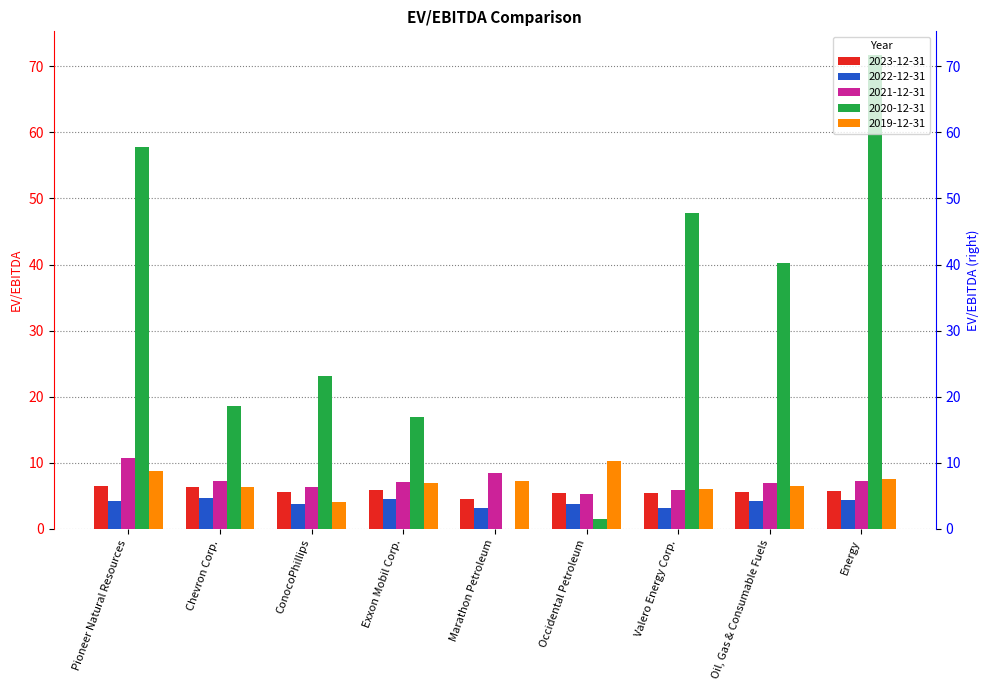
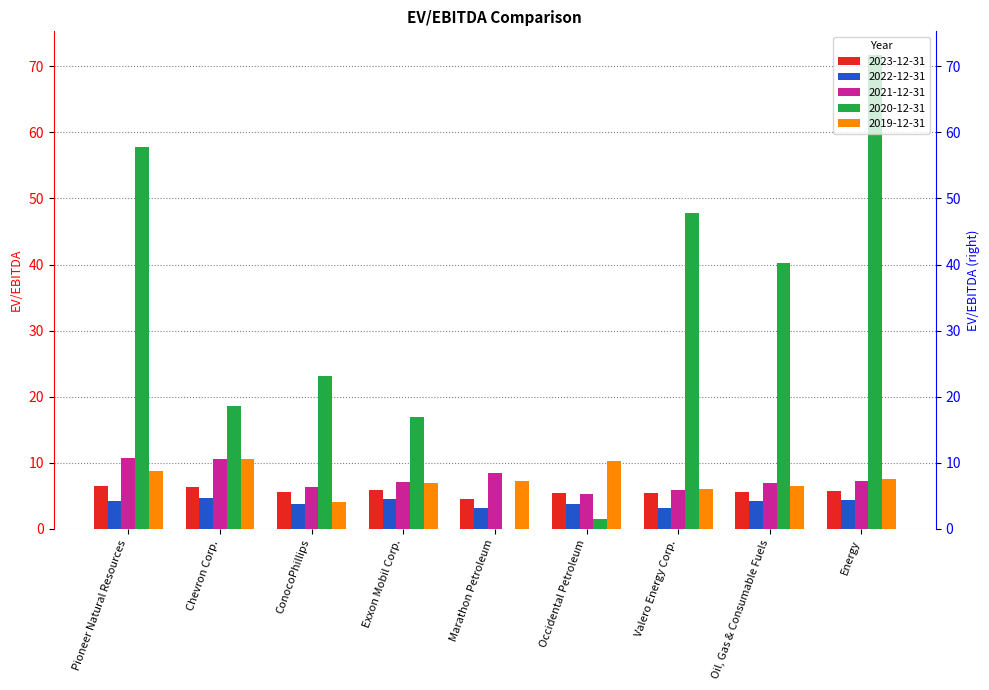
  {
    "2023-12-31": {
      "Pioneer Natural Resources": 6,
      "Chevron Corp.": 6,
      "ConocoPhillips": 6,
      "Exxon Mobil Corp.": 6,
      "Marathon Petroleum": 5,
      "Occidental Petroleum": 5,
      "Valero Energy Corp.": 5,
      "Oil, Gas & Consumable Fuels": 6,
      "Energy": 6
    },
    "2022-12-31": {
      "Pioneer Natural Resources": 4,
      "Chevron Corp.": 5,
      "ConocoPhillips": 4,
      "Exxon Mobil Corp.": 5,
      "Marathon Petroleum": 3,
      "Occidental Petroleum": 4,
      "Valero Energy Corp.": 3,
      "Oil, Gas & Consumable Fuels": 4,
      "Energy": 4
    },
    "2021-12-31": {
      "Pioneer Natural Resources": 11,
-     "Chevron Corp.": 7,
+     "Chevron Corp.": 11,
      "ConocoPhillips": 6,
      "Exxon Mobil Corp.": 7,
      "Marathon Petroleum": 8,
      "Occidental Petroleum": 5,
      "Valero Energy Corp.": 6,
      "Oil, Gas & Consumable Fuels": 7,
      "Energy": 7
    },
    "2020-12-31": {
      "Pioneer Natural Resources": 58,
      "Chevron Corp.": 19,
      "ConocoPhillips": 23,
      "Exxon Mobil Corp.": 17,
      "Marathon Petroleum": 0,
      "Occidental Petroleum": 2,
      "Valero Energy Corp.": 48,
      "Oil, Gas & Consumable Fuels": 40
    },
    "2019-12-31": {
      "Pioneer Natural Resources": 9,
-     "Chevron Corp.": 6,
+     "Chevron Corp.": 11,
      "ConocoPhillips": 4,
      "Exxon Mobil Corp.": 7,
      "Marathon Petroleum": 7,
      "Occidental Petroleum": 10,
      "Valero Energy Corp.": 6,
      "Oil, Gas & Consumable Fuels": 7,
      "Energy": 8
    }
  }
